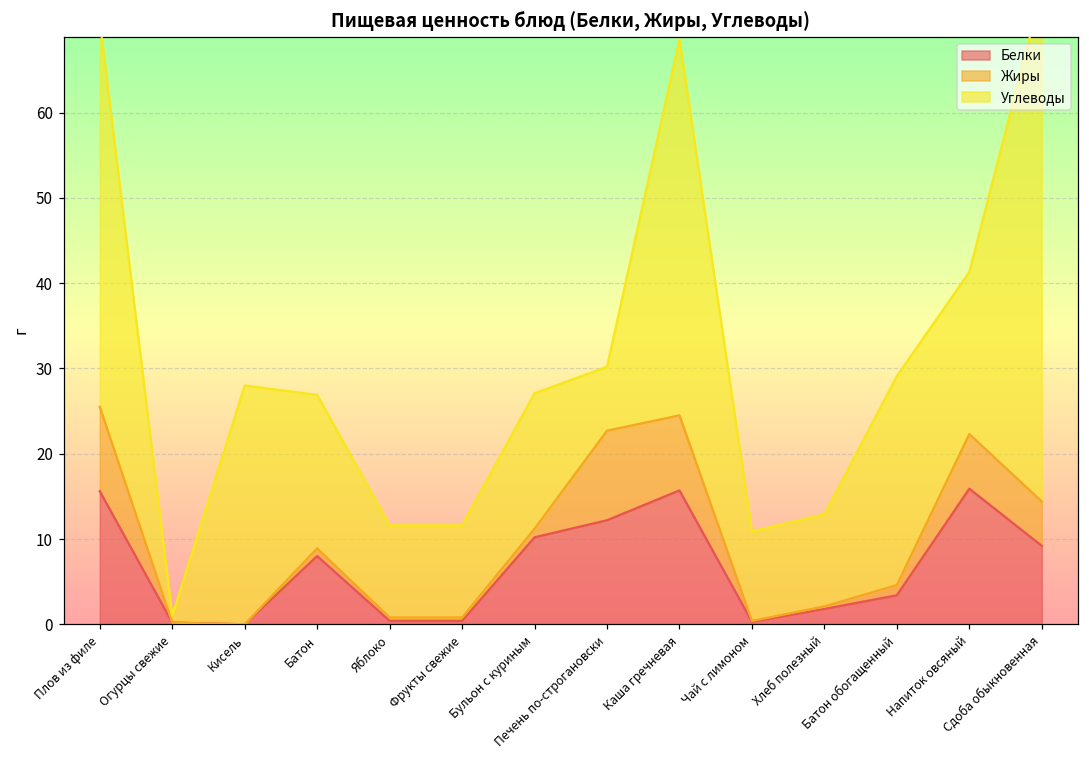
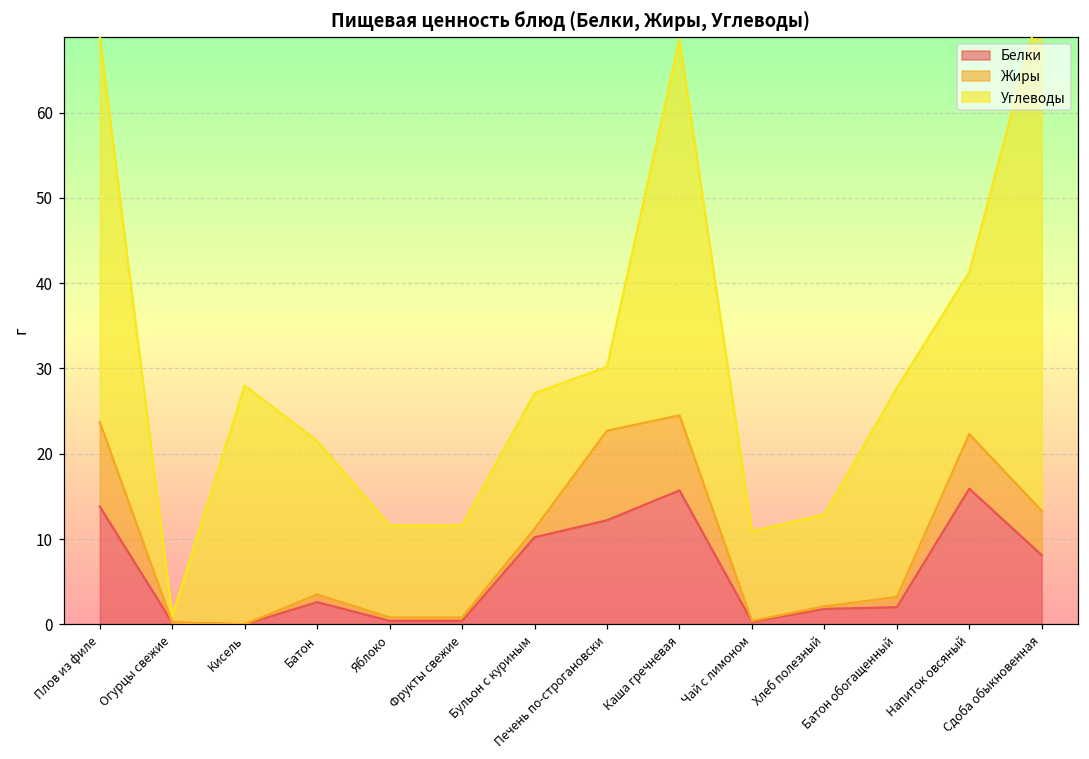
  {
    "Белки": {
-     "Плов из филе": 16,
-     "Батон": 8,
+     "Плов из филе": 14,
+     "Батон": 3,
      "Яблоко": 0,
      "Фрукты свежие": 0,
      "Бульон с куриным": 10,
      "Печень по-строгановски": 12,
      "Каша гречневая": 16,
-     "Батон обогащенный": 3,
+     "Батон обогащенный": 2,
      "Напиток овсяный": 16,
-     "Сдоба обыкновенная": 9
+     "Сдоба обыкновенная": 8
    }
  }
